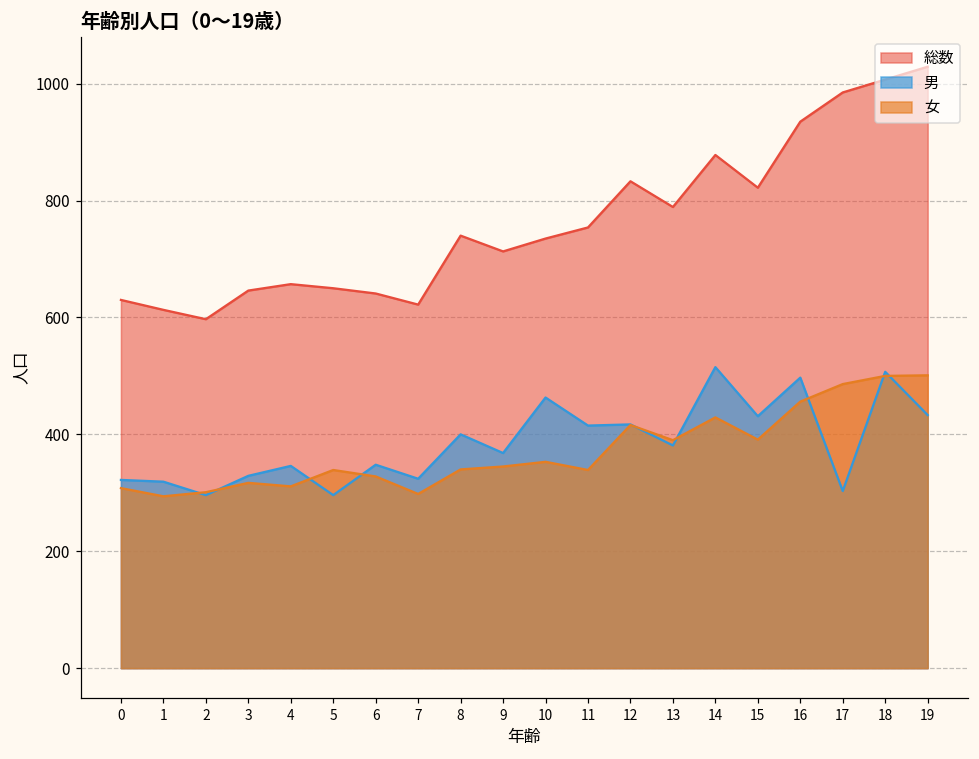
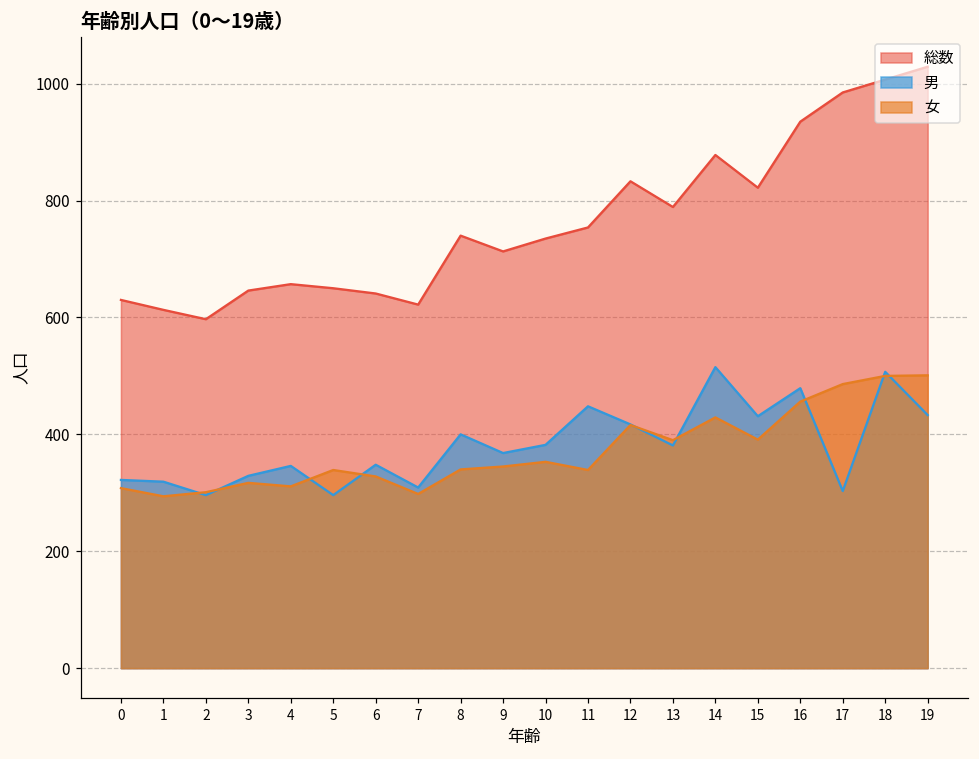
  {
    "男": {
      "0": 320,
      "1": 320,
      "2": 300,
      "3": 330,
      "4": 350,
      "5": 300,
      "6": 350,
-     "7": 320,
+     "7": 310,
      "8": 400,
      "9": 370,
-     "10": 460,
-     "11": 420,
+     "10": 380,
+     "11": 450,
      "13": 380,
      "14": 520,
      "15": 430,
-     "16": 500,
+     "16": 480,
      "17": 300,
      "18": 510,
      "19": 430
    }
  }
